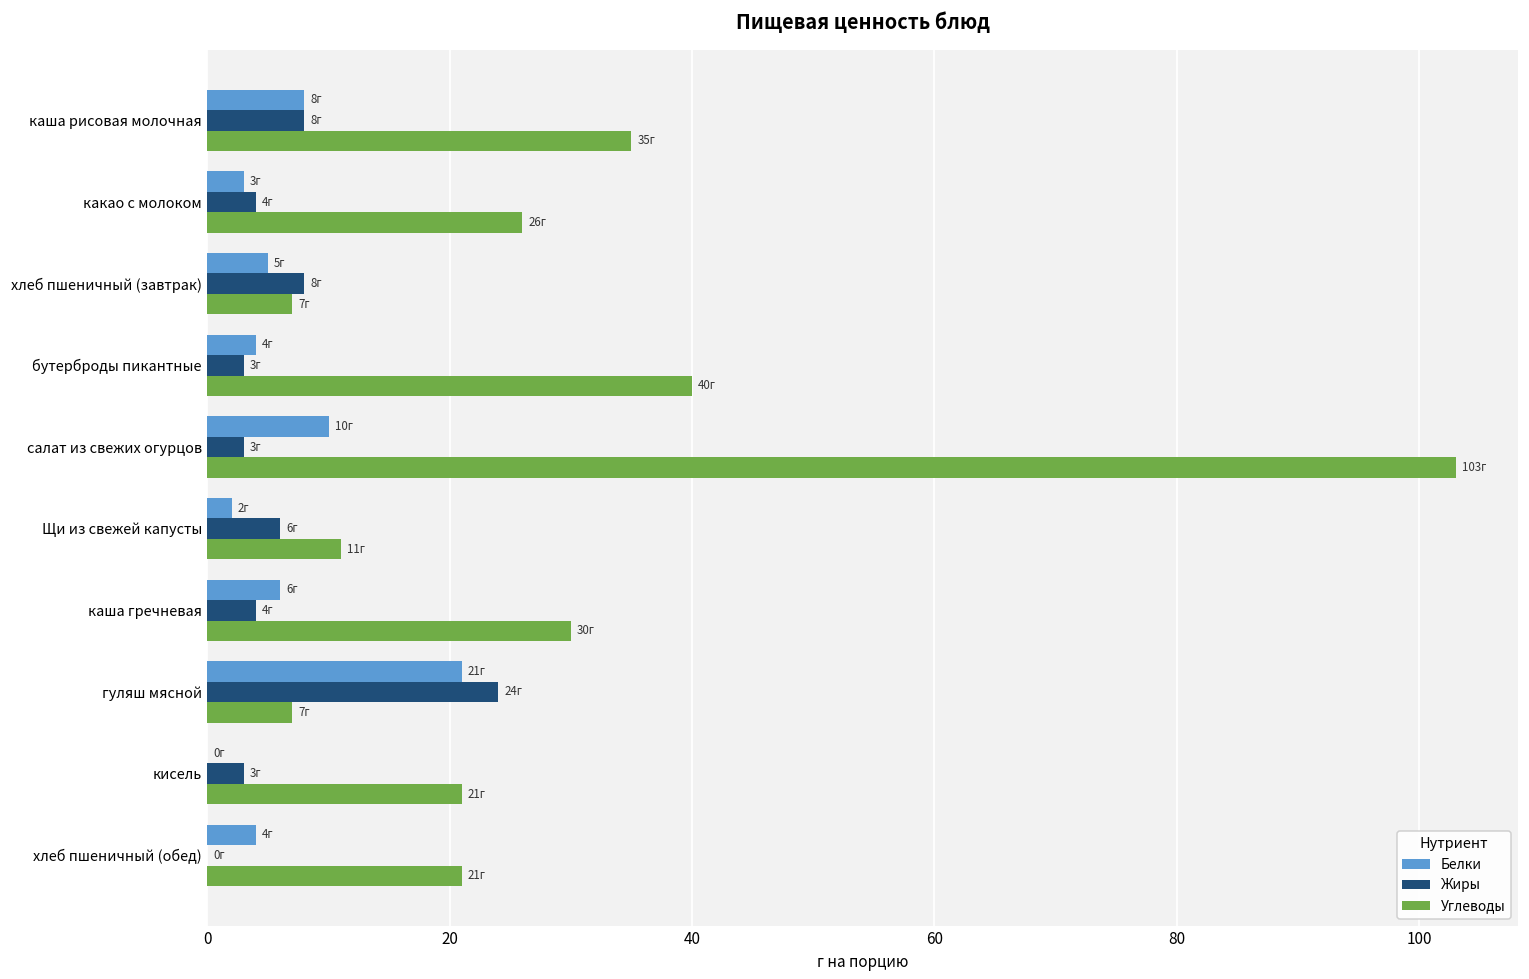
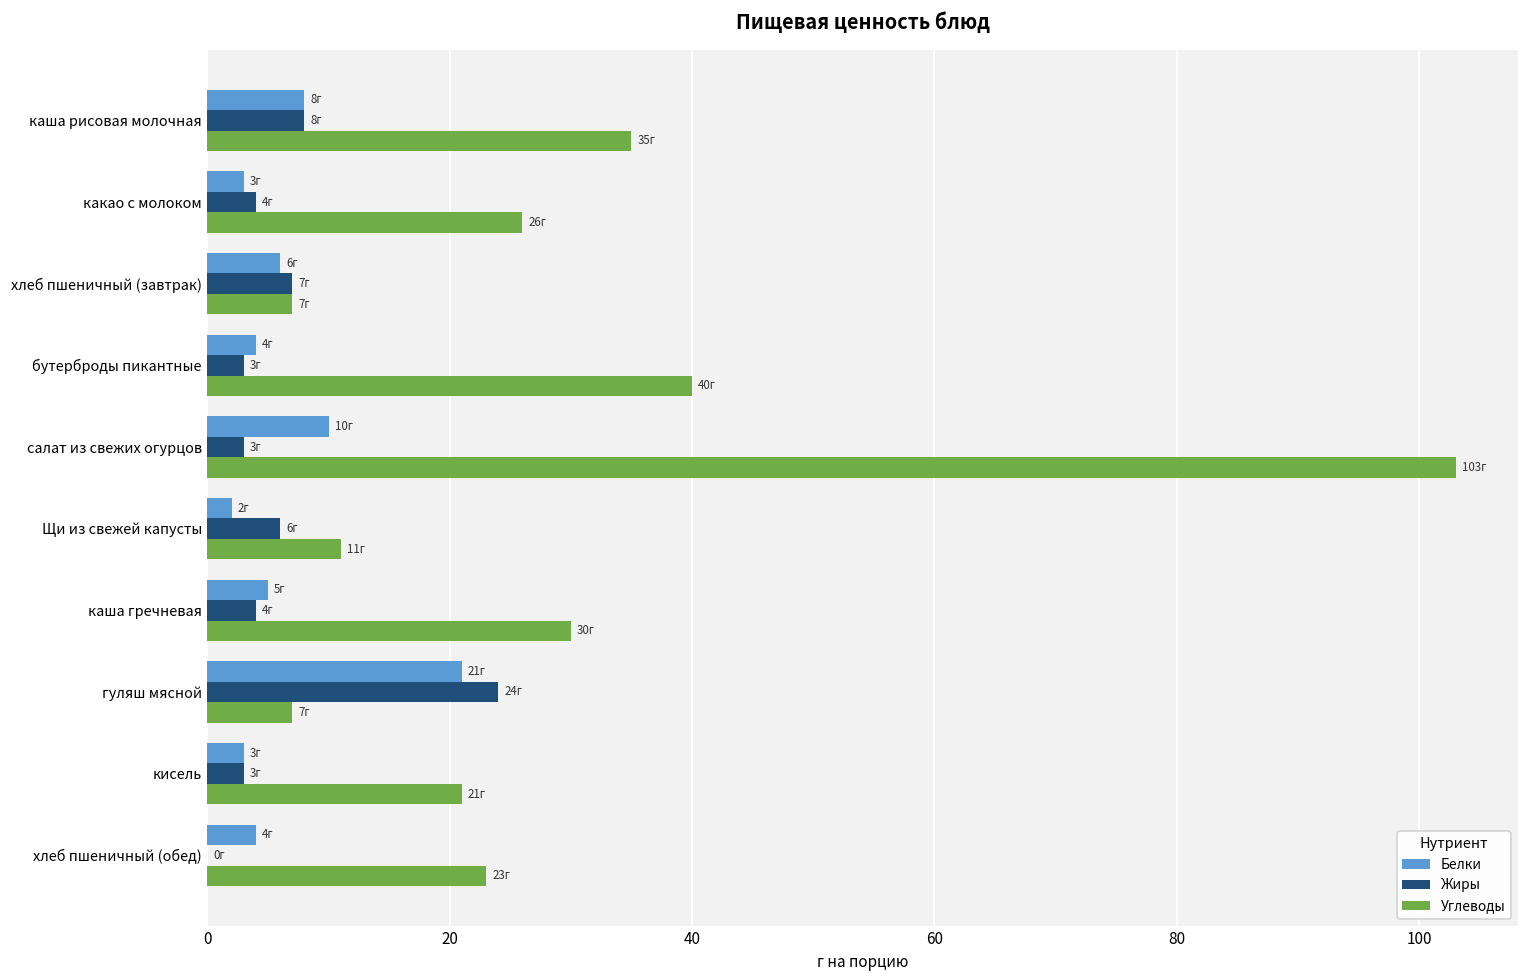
  {
    "Белки": {
      "каша рисовая молочная": "8г",
      "какао с молоком": "3г",
-     "хлеб пшеничный (завтрак)": "5г",
+     "хлеб пшеничный (завтрак)": "6г",
      "бутерброды пикантные": "4г",
      "салат из свежих огурцов": "10г",
      "Щи из свежей капусты": "2г",
-     "каша гречневая": "6г",
+     "каша гречневая": "5г",
      "гуляш мясной": "21г",
-     "кисель": "0г",
+     "кисель": "3г",
      "хлеб пшеничный (обед)": "4г"
    },
    "Жиры": {
      "каша рисовая молочная": "8г",
      "какао с молоком": "4г",
-     "хлеб пшеничный (завтрак)": "8г",
+     "хлеб пшеничный (завтрак)": "7г",
      "бутерброды пикантные": "3г",
      "салат из свежих огурцов": "3г",
      "Щи из свежей капусты": "6г",
      "каша гречневая": "4г",
      "гуляш мясной": "24г",
      "кисель": "3г",
      "хлеб пшеничный (обед)": "0г"
    },
    "Углеводы": {
      "каша рисовая молочная": "35г",
      "какао с молоком": "26г",
      "хлеб пшеничный (завтрак)": "7г",
      "бутерброды пикантные": "40г",
      "салат из свежих огурцов": "103г",
      "Щи из свежей капусты": "11г",
      "каша гречневая": "30г",
      "гуляш мясной": "7г",
      "кисель": "21г",
-     "хлеб пшеничный (обед)": "21г"
+     "хлеб пшеничный (обед)": "23г"
    }
  }
